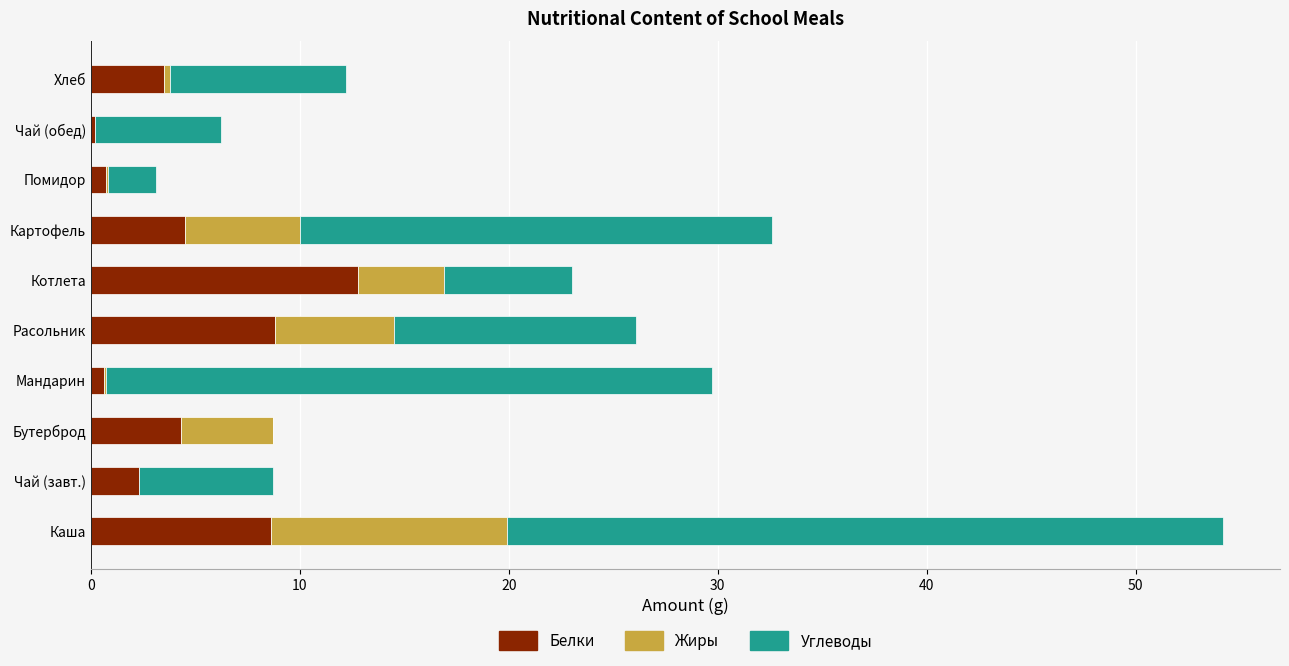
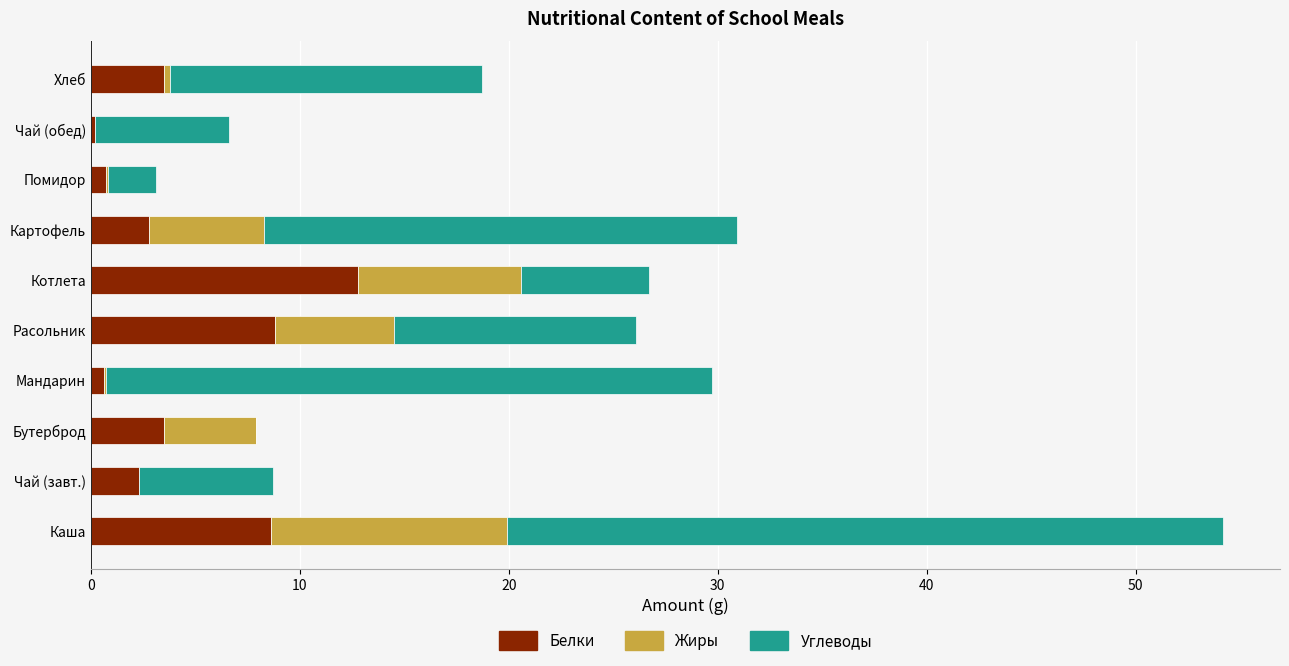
  {
    "Белки": {
      "Хлеб": 3.5,
      "Чай (обед)": 0.2,
      "Помидор": 0.7,
-     "Картофель": 4.5,
+     "Картофель": 2.8,
      "Котлета": 12.8,
      "Расольник": 8.8,
      "Мандарин": 0.6,
-     "Бутерброд": 4.3,
+     "Бутерброд": 3.5,
      "Чай (завт.)": 2.3,
      "Каша": 8.6
    },
    "Жиры": {
      "Хлеб": 0.3,
      "Чай (обед)": 0.0,
      "Картофель": 5.5,
-     "Котлета": 4.1,
+     "Котлета": 7.8,
      "Расольник": 5.7,
      "Бутерброд": 4.4,
      "Чай (завт.)": 0.0,
      "Каша": 11.3
    },
    "Углеводы": {
-     "Хлеб": 8.4,
-     "Чай (обед)": 6.0,
+     "Хлеб": 14.9,
+     "Чай (обед)": 6.4,
      "Помидор": 2.3,
      "Картофель": 22.6,
      "Котлета": 6.1,
      "Расольник": 11.6,
      "Мандарин": 29.0,
      "Бутерброд": 0.0,
      "Чай (завт.)": 6.4,
      "Каша": 34.3
    }
  }
